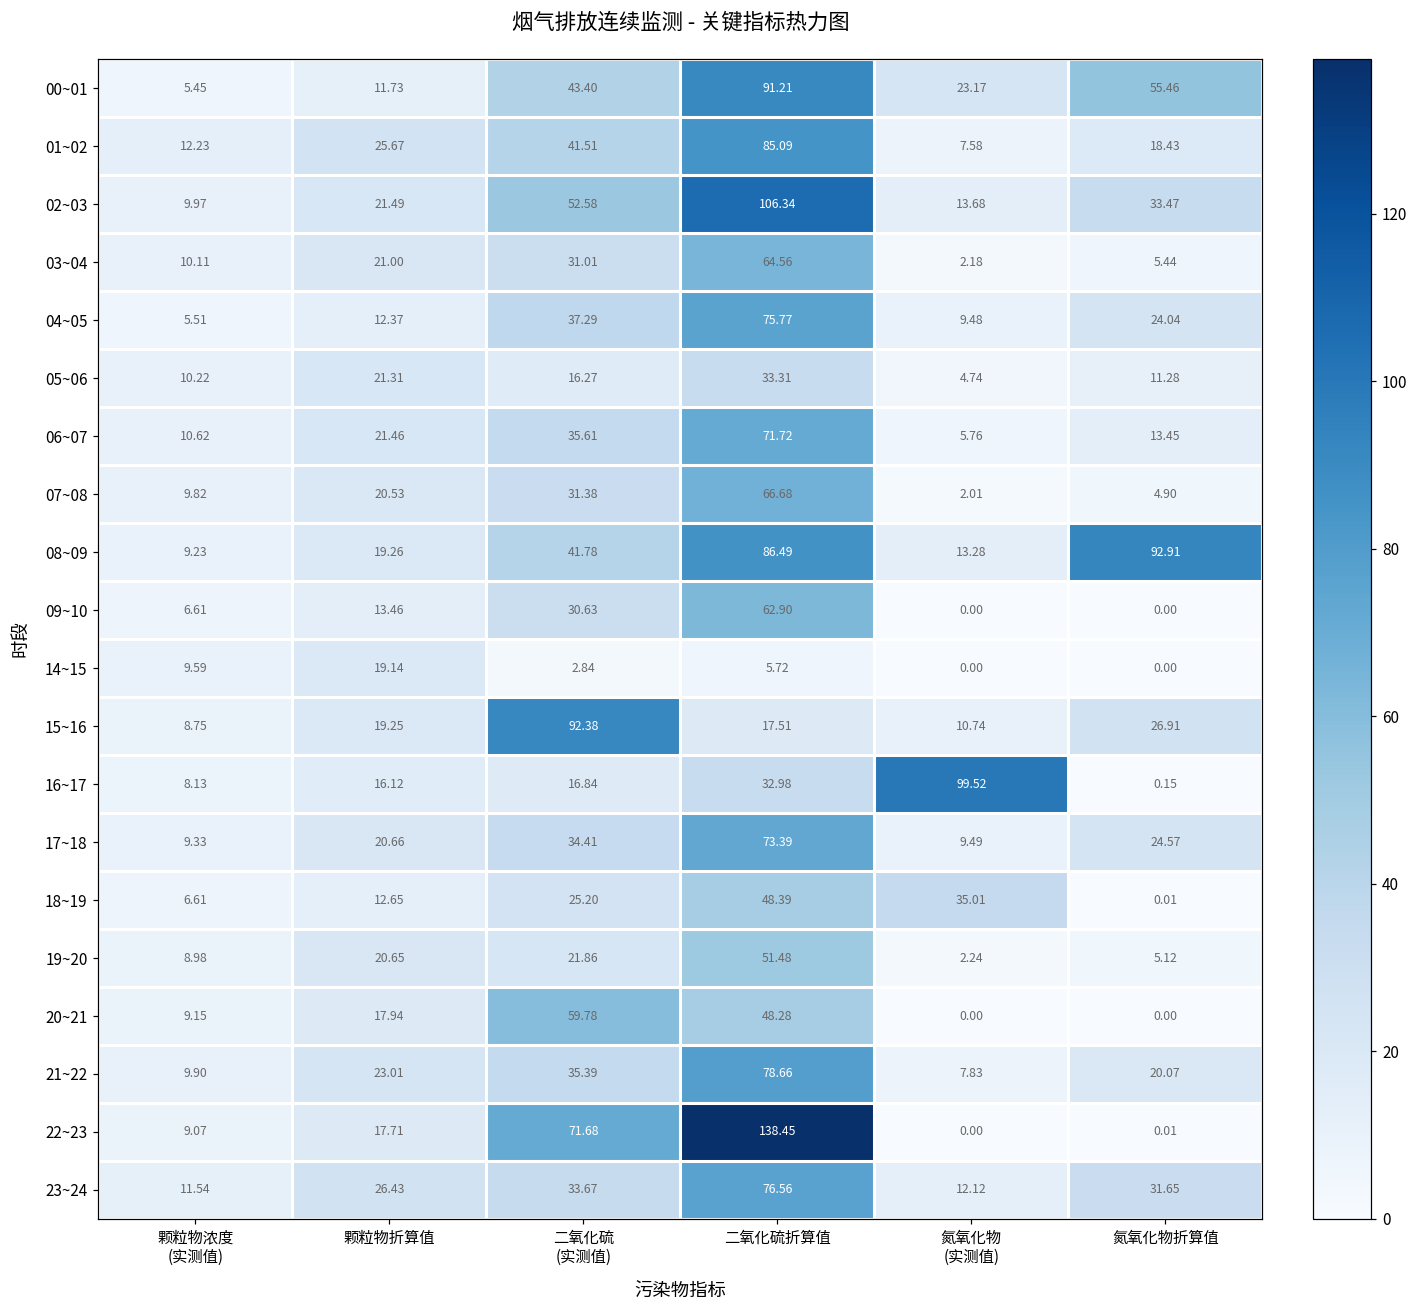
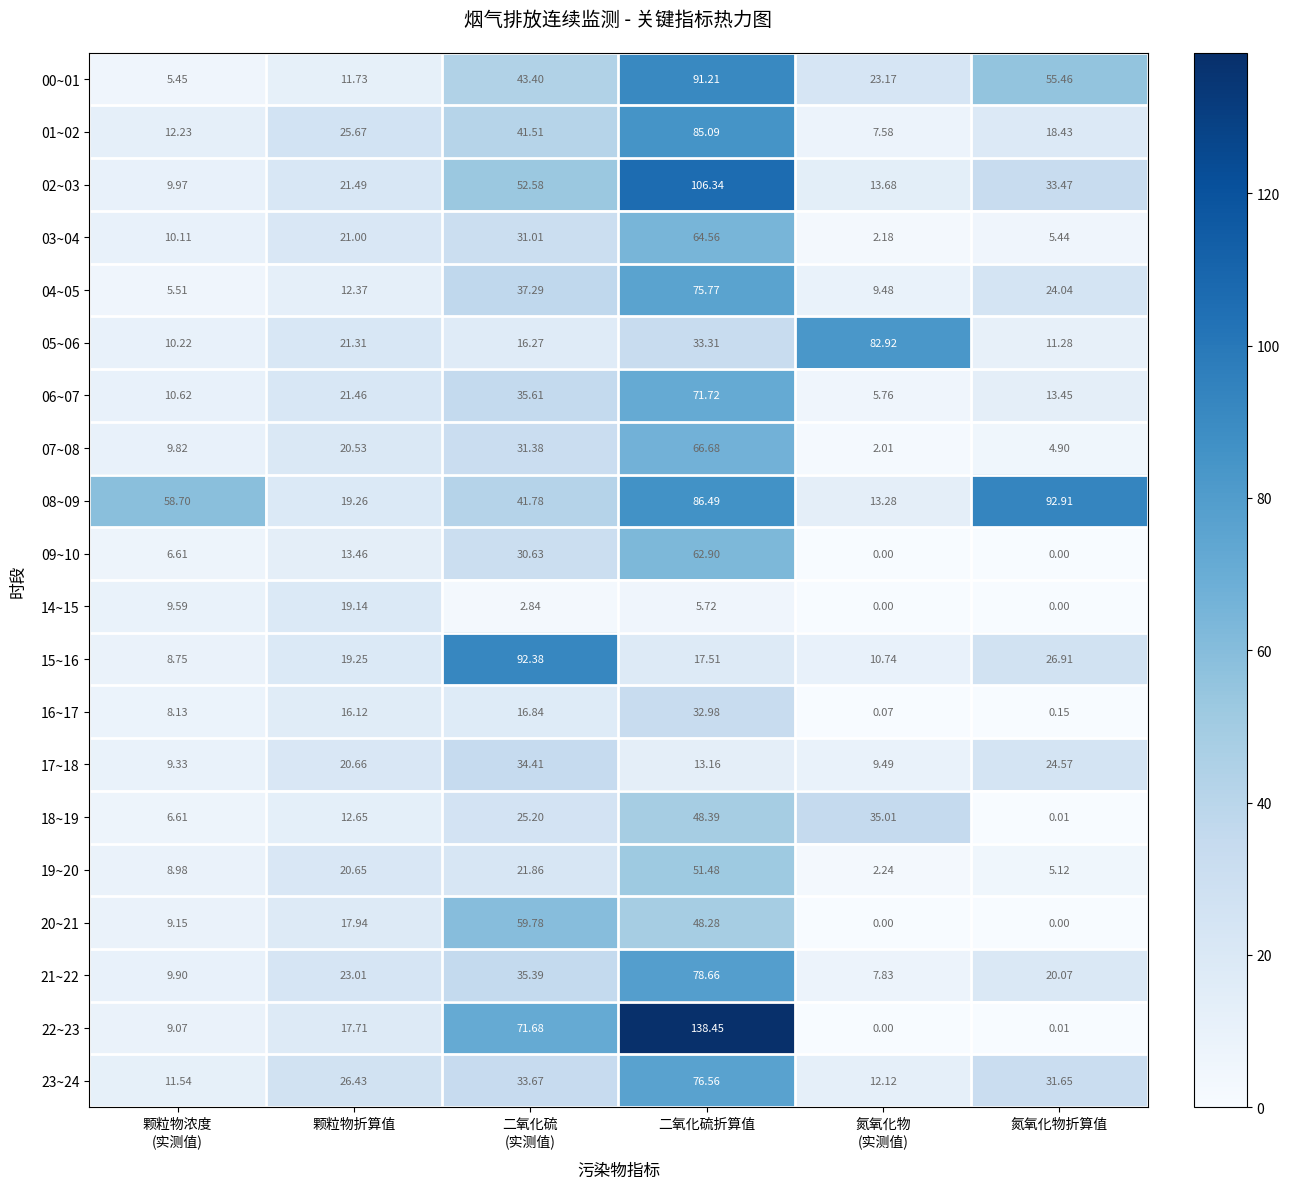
  {
    "00~01": {
      "颗粒物浓度 (实测值)": 5.45,
      "颗粒物折算值": 11.73,
      "二氧化硫 (实测值)": 43.40,
      "二氧化硫折算值": 91.21,
      "氮氧化物 (实测值)": 23.17,
      "氮氧化物折算值": 55.46
    },
    "01~02": {
      "颗粒物浓度 (实测值)": 12.23,
      "颗粒物折算值": 25.67,
      "二氧化硫 (实测值)": 41.51,
      "二氧化硫折算值": 85.09,
      "氮氧化物 (实测值)": 7.58,
      "氮氧化物折算值": 18.43
    },
    "02~03": {
      "颗粒物浓度 (实测值)": 9.97,
      "颗粒物折算值": 21.49,
      "二氧化硫 (实测值)": 52.58,
      "二氧化硫折算值": 106.34,
      "氮氧化物 (实测值)": 13.68,
      "氮氧化物折算值": 33.47
    },
    "03~04": {
      "颗粒物浓度 (实测值)": 10.11,
      "颗粒物折算值": 21.00,
      "二氧化硫 (实测值)": 31.01,
      "二氧化硫折算值": 64.56,
      "氮氧化物 (实测值)": 2.18,
      "氮氧化物折算值": 5.44
    },
    "04~05": {
      "颗粒物浓度 (实测值)": 5.51,
      "颗粒物折算值": 12.37,
      "二氧化硫 (实测值)": 37.29,
      "二氧化硫折算值": 75.77,
      "氮氧化物 (实测值)": 9.48,
      "氮氧化物折算值": 24.04
    },
    "05~06": {
      "颗粒物浓度 (实测值)": 10.22,
      "颗粒物折算值": 21.31,
      "二氧化硫 (实测值)": 16.27,
      "二氧化硫折算值": 33.31,
-     "氮氧化物 (实测值)": 4.74,
+     "氮氧化物 (实测值)": 82.92,
      "氮氧化物折算值": 11.28
    },
    "06~07": {
      "颗粒物浓度 (实测值)": 10.62,
      "颗粒物折算值": 21.46,
      "二氧化硫 (实测值)": 35.61,
      "二氧化硫折算值": 71.72,
      "氮氧化物 (实测值)": 5.76,
      "氮氧化物折算值": 13.45
    },
    "07~08": {
      "颗粒物浓度 (实测值)": 9.82,
      "颗粒物折算值": 20.53,
      "二氧化硫 (实测值)": 31.38,
      "二氧化硫折算值": 66.68,
      "氮氧化物 (实测值)": 2.01,
      "氮氧化物折算值": 4.90
    },
    "08~09": {
-     "颗粒物浓度 (实测值)": 9.23,
+     "颗粒物浓度 (实测值)": 58.70,
      "颗粒物折算值": 19.26,
      "二氧化硫 (实测值)": 41.78,
      "二氧化硫折算值": 86.49,
      "氮氧化物 (实测值)": 13.28,
      "氮氧化物折算值": 92.91
    },
    "09~10": {
      "颗粒物浓度 (实测值)": 6.61,
      "颗粒物折算值": 13.46,
      "二氧化硫 (实测值)": 30.63,
      "二氧化硫折算值": 62.90,
      "氮氧化物 (实测值)": 0.00,
      "氮氧化物折算值": 0.00
    },
    "14~15": {
      "颗粒物浓度 (实测值)": 9.59,
      "颗粒物折算值": 19.14,
      "二氧化硫 (实测值)": 2.84,
      "二氧化硫折算值": 5.72,
      "氮氧化物 (实测值)": 0.00,
      "氮氧化物折算值": 0.00
    },
    "15~16": {
      "颗粒物浓度 (实测值)": 8.75,
      "颗粒物折算值": 19.25,
      "二氧化硫 (实测值)": 92.38,
      "二氧化硫折算值": 17.51,
      "氮氧化物 (实测值)": 10.74,
      "氮氧化物折算值": 26.91
    },
    "16~17": {
      "颗粒物浓度 (实测值)": 8.13,
      "颗粒物折算值": 16.12,
      "二氧化硫 (实测值)": 16.84,
      "二氧化硫折算值": 32.98,
-     "氮氧化物 (实测值)": 99.52,
+     "氮氧化物 (实测值)": 0.07,
      "氮氧化物折算值": 0.15
    },
    "17~18": {
      "颗粒物浓度 (实测值)": 9.33,
      "颗粒物折算值": 20.66,
      "二氧化硫 (实测值)": 34.41,
-     "二氧化硫折算值": 73.39,
+     "二氧化硫折算值": 13.16,
      "氮氧化物 (实测值)": 9.49,
      "氮氧化物折算值": 24.57
    },
    "18~19": {
      "颗粒物浓度 (实测值)": 6.61,
      "颗粒物折算值": 12.65,
      "二氧化硫 (实测值)": 25.20,
      "二氧化硫折算值": 48.39,
      "氮氧化物 (实测值)": 35.01,
      "氮氧化物折算值": 0.01
    },
    "19~20": {
      "颗粒物浓度 (实测值)": 8.98,
      "颗粒物折算值": 20.65,
      "二氧化硫 (实测值)": 21.86,
      "二氧化硫折算值": 51.48,
      "氮氧化物 (实测值)": 2.24,
      "氮氧化物折算值": 5.12
    },
    "20~21": {
      "颗粒物浓度 (实测值)": 9.15,
      "颗粒物折算值": 17.94,
      "二氧化硫 (实测值)": 59.78,
      "二氧化硫折算值": 48.28,
      "氮氧化物 (实测值)": 0.00,
      "氮氧化物折算值": 0.00
    },
    "21~22": {
      "颗粒物浓度 (实测值)": 9.90,
      "颗粒物折算值": 23.01,
      "二氧化硫 (实测值)": 35.39,
      "二氧化硫折算值": 78.66,
      "氮氧化物 (实测值)": 7.83,
      "氮氧化物折算值": 20.07
    },
    "22~23": {
      "颗粒物浓度 (实测值)": 9.07,
      "颗粒物折算值": 17.71,
      "二氧化硫 (实测值)": 71.68,
      "二氧化硫折算值": 138.45,
      "氮氧化物 (实测值)": 0.00,
      "氮氧化物折算值": 0.01
    },
    "23~24": {
      "颗粒物浓度 (实测值)": 11.54,
      "颗粒物折算值": 26.43,
      "二氧化硫 (实测值)": 33.67,
      "二氧化硫折算值": 76.56,
      "氮氧化物 (实测值)": 12.12,
      "氮氧化物折算值": 31.65
    }
  }
